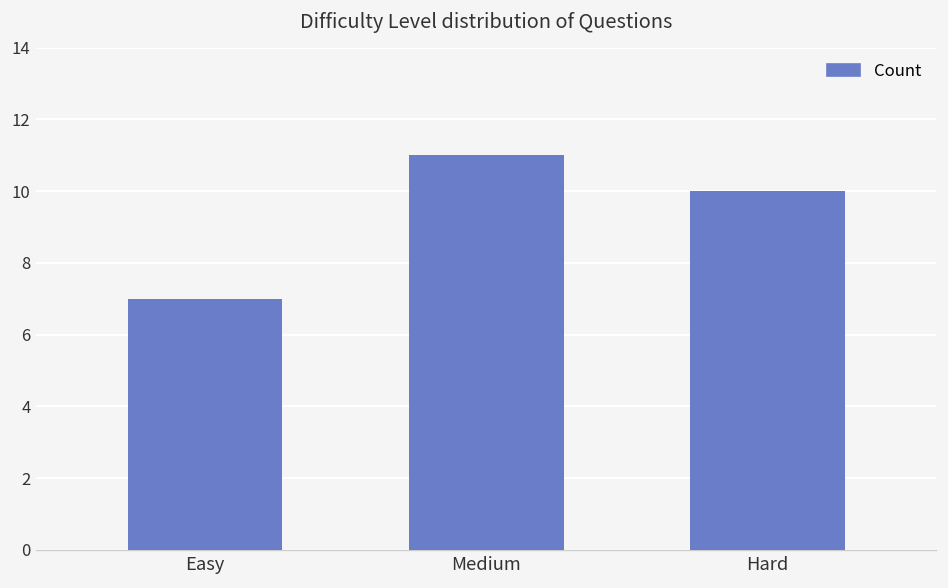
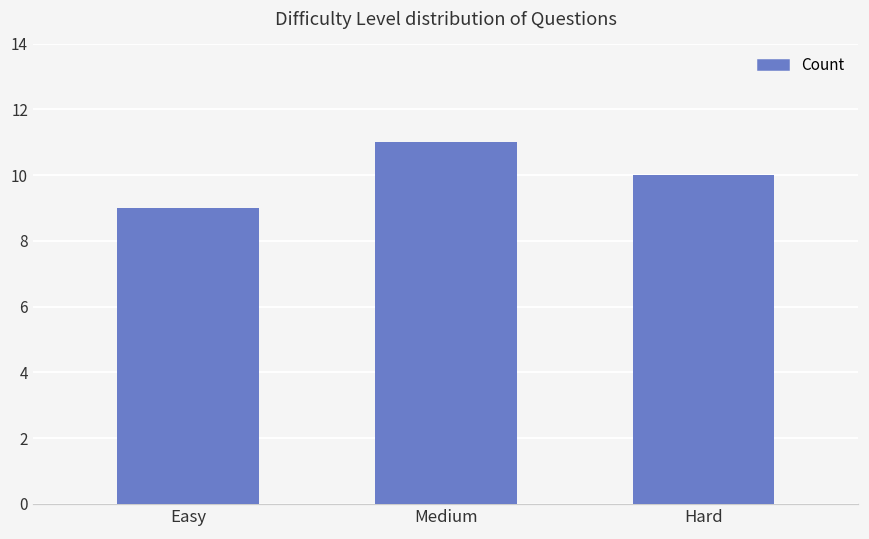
  {
-   "Easy": 7,
+   "Easy": 9,
    "Medium": 11,
    "Hard": 10
  }
